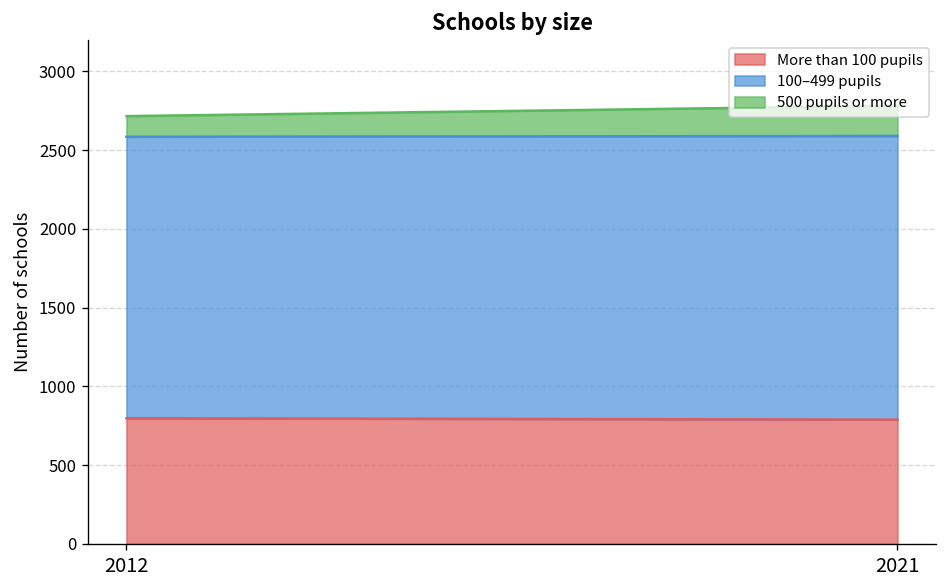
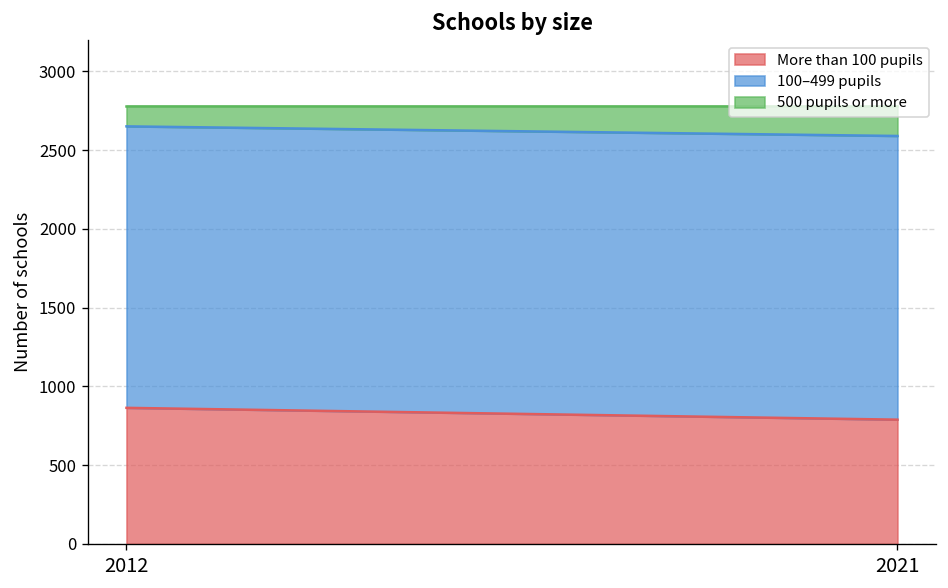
  {
    "More than 100 pupils": {
-     "2012": 800,
+     "2012": 860,
      "2021": 790
    },
    "100–499 pupils": {
      "2012": 1790,
      "2021": 1800
    },
    "500 pupils or more": {
      "2012": 130
    }
  }
